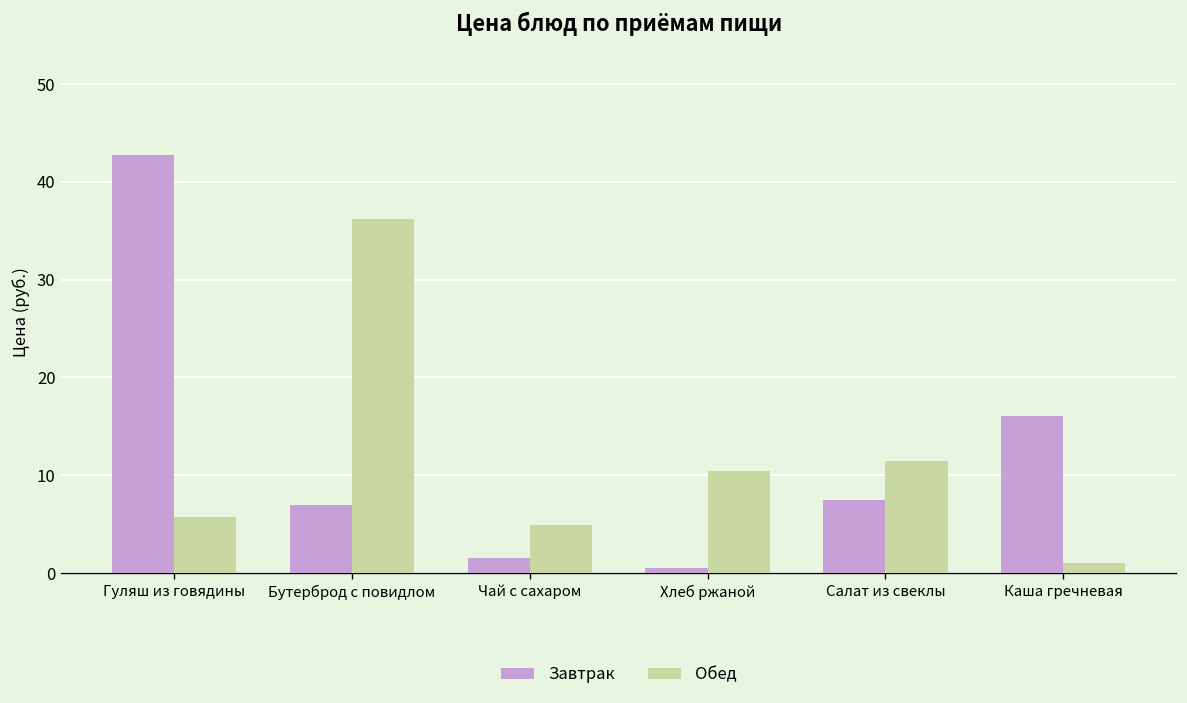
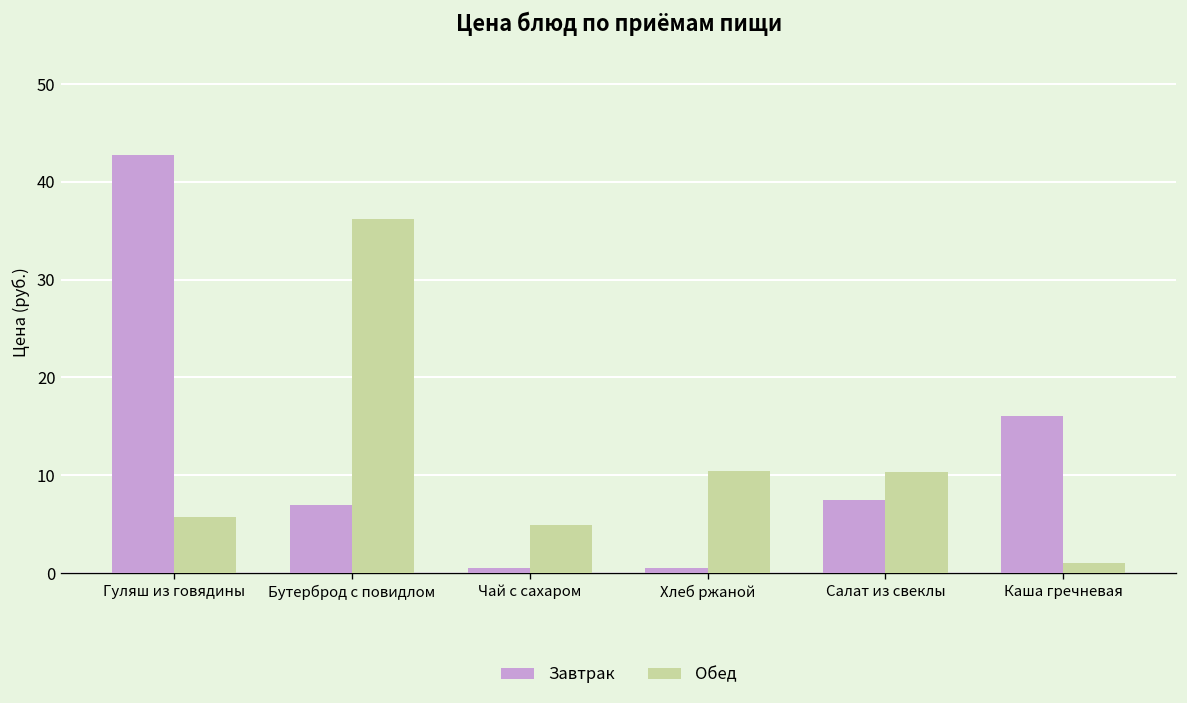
  {
    "Завтрак": {
      "Гуляш из говядины": 43,
      "Бутерброд с повидлом": 7,
-     "Чай с сахаром": 2,
+     "Чай с сахаром": 1,
      "Хлеб ржаной": 1,
      "Салат из свеклы": 7,
      "Каша гречневая": 16
    },
    "Обед": {
      "Гуляш из говядины": 6,
      "Бутерброд с повидлом": 36,
      "Чай с сахаром": 5,
      "Хлеб ржаной": 10,
-     "Салат из свеклы": 11,
+     "Салат из свеклы": 10,
      "Каша гречневая": 1
    }
  }
